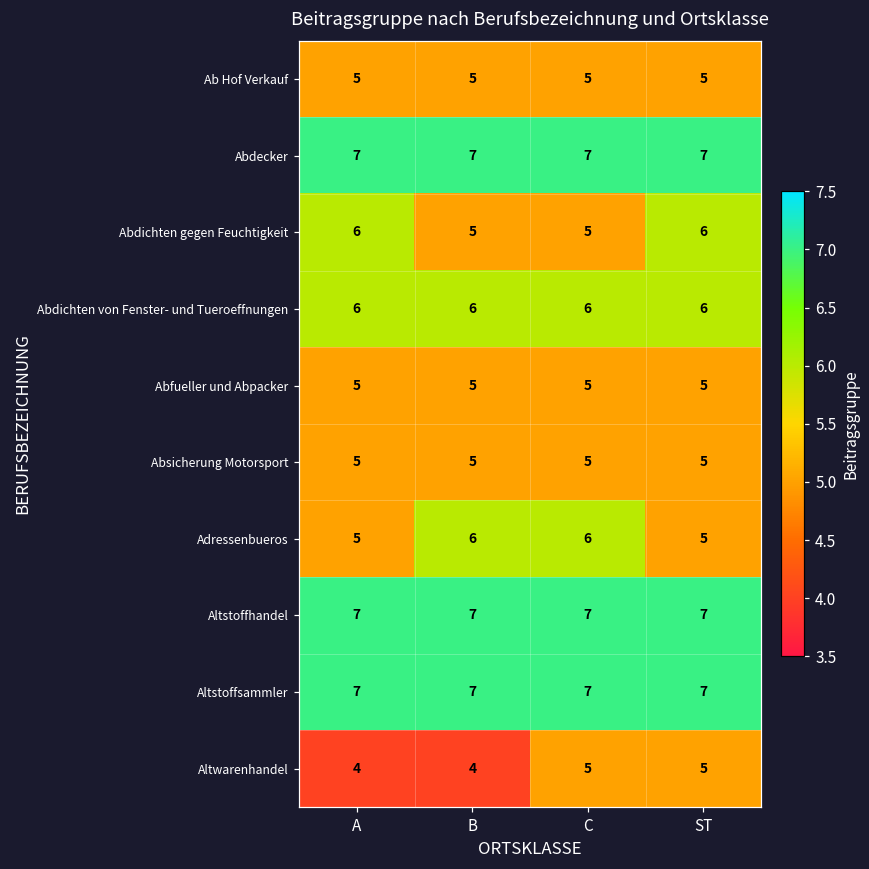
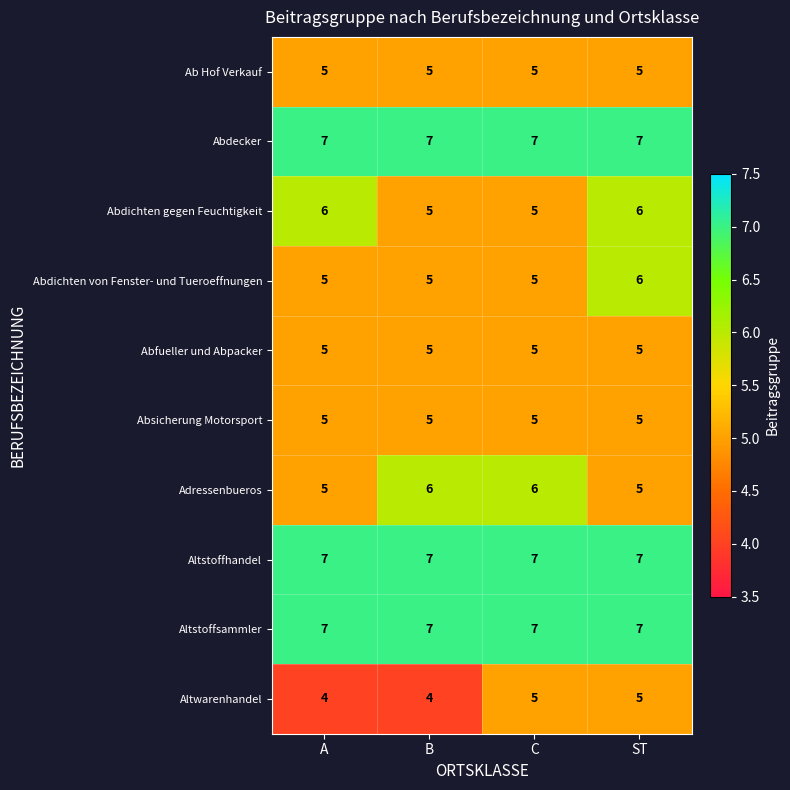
  {
    "Ab Hof Verkauf": {
      "A": 5,
      "B": 5,
      "C": 5,
      "ST": 5
    },
    "Abdecker": {
      "A": 7,
      "B": 7,
      "C": 7,
      "ST": 7
    },
    "Abdichten gegen Feuchtigkeit": {
      "A": 6,
      "B": 5,
      "C": 5,
      "ST": 6
    },
    "Abdichten von Fenster- und Tueroeffnungen": {
-     "A": 6,
-     "B": 6,
-     "C": 6,
+     "A": 5,
+     "B": 5,
+     "C": 5,
      "ST": 6
    },
    "Abfueller und Abpacker": {
      "A": 5,
      "B": 5,
      "C": 5,
      "ST": 5
    },
    "Absicherung Motorsport": {
      "A": 5,
      "B": 5,
      "C": 5,
      "ST": 5
    },
    "Adressenbueros": {
      "A": 5,
      "B": 6,
      "C": 6,
      "ST": 5
    },
    "Altstoffhandel": {
      "A": 7,
      "B": 7,
      "C": 7,
      "ST": 7
    },
    "Altstoffsammler": {
      "A": 7,
      "B": 7,
      "C": 7,
      "ST": 7
    },
    "Altwarenhandel": {
      "A": 4,
      "B": 4,
      "C": 5,
      "ST": 5
    }
  }
